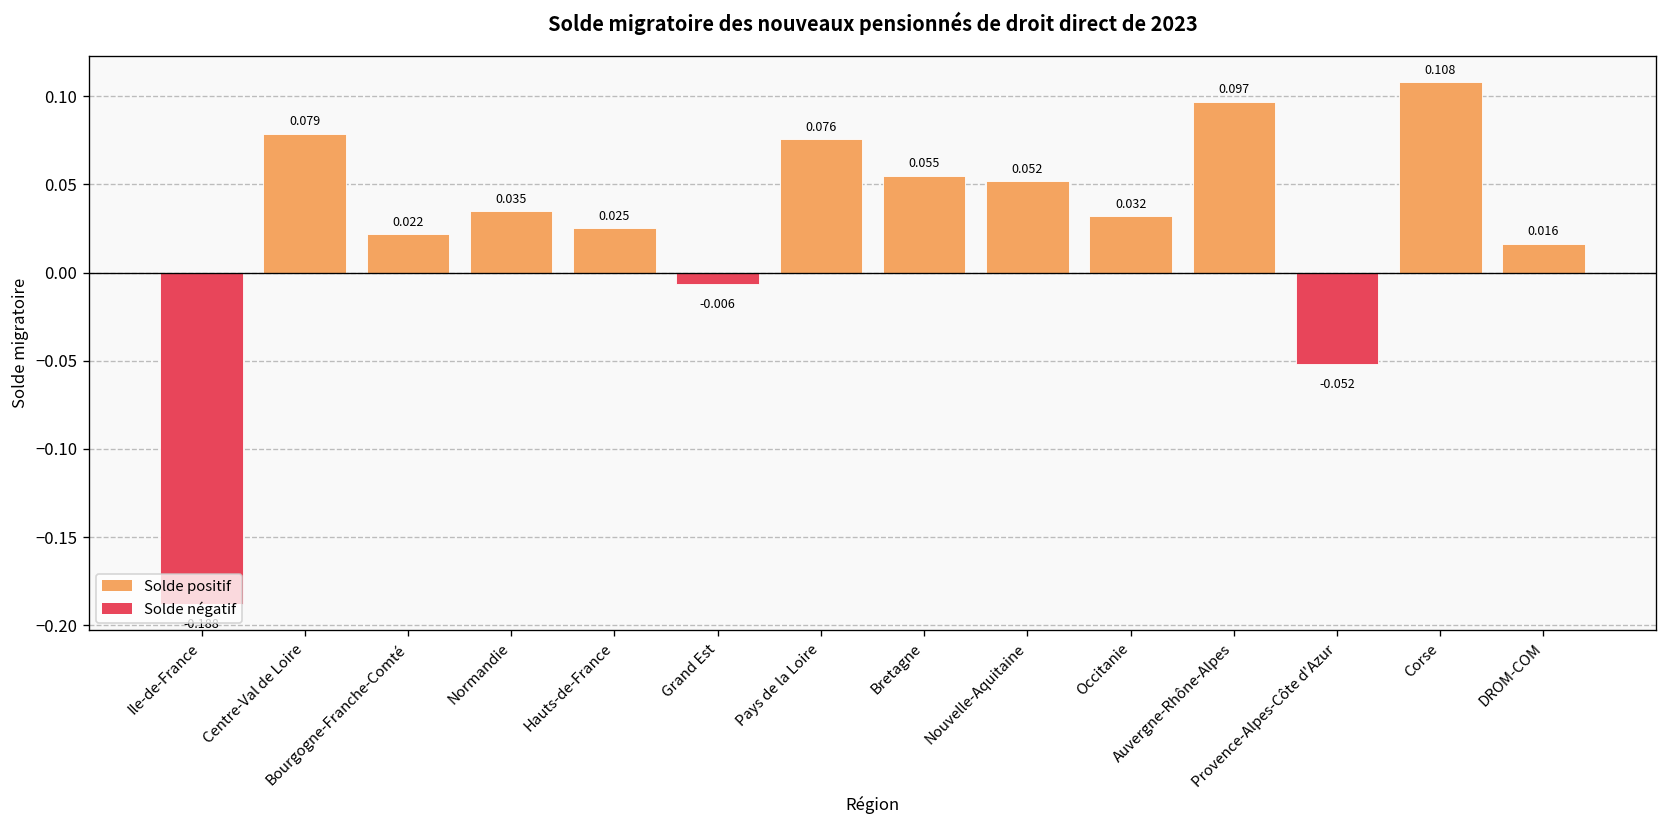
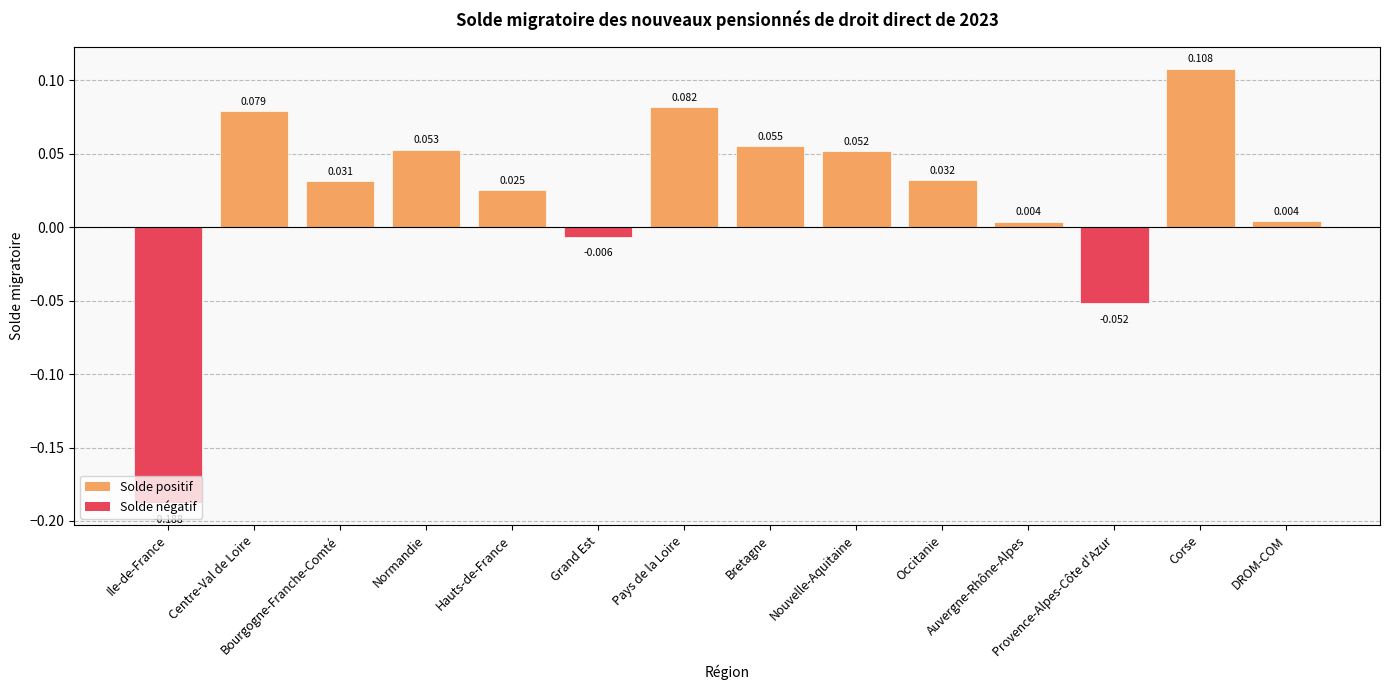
  {
    "Centre-Val de Loire": 0.079,
-   "Bourgogne-Franche-Comté": 0.022,
-   "Normandie": 0.035,
+   "Bourgogne-Franche-Comté": 0.031,
+   "Normandie": 0.053,
    "Hauts-de-France": 0.025,
    "Grand Est": -0.006,
-   "Pays de la Loire": 0.076,
+   "Pays de la Loire": 0.082,
    "Bretagne": 0.055,
    "Nouvelle-Aquitaine": 0.052,
    "Occitanie": 0.032,
-   "Auvergne-Rhône-Alpes": 0.097,
+   "Auvergne-Rhône-Alpes": 0.004,
    "Provence-Alpes-Côte d'Azur": -0.052,
    "Corse": 0.108,
-   "DROM-COM": 0.016
+   "DROM-COM": 0.004
  }
